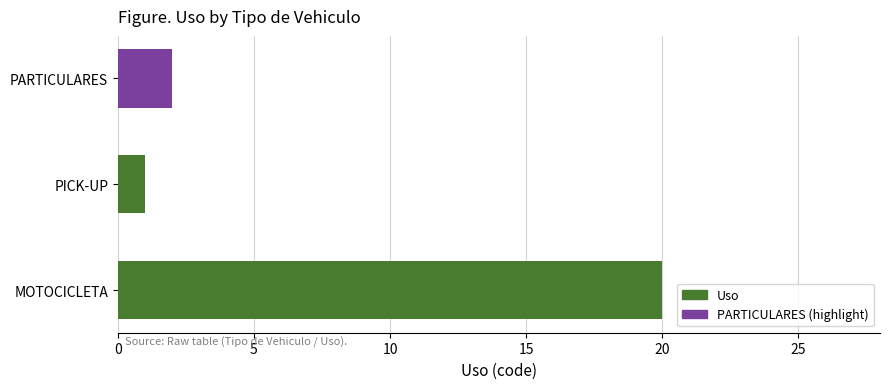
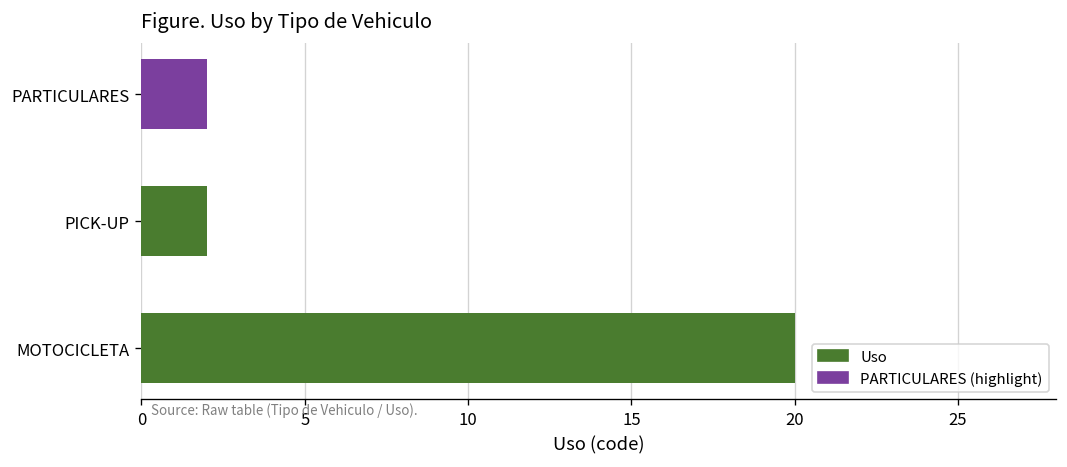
  {
    "PARTICULARES": 2,
-   "PICK-UP": 1,
+   "PICK-UP": 2,
    "MOTOCICLETA": 20
  }
